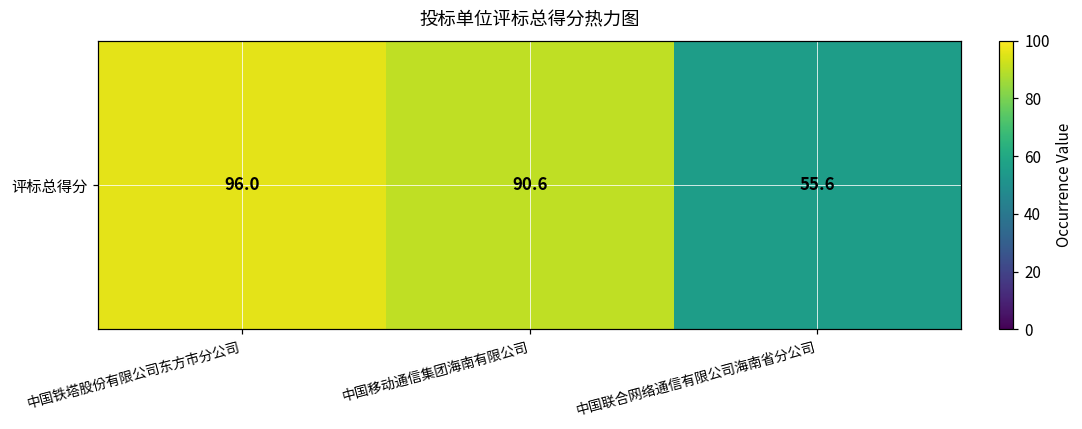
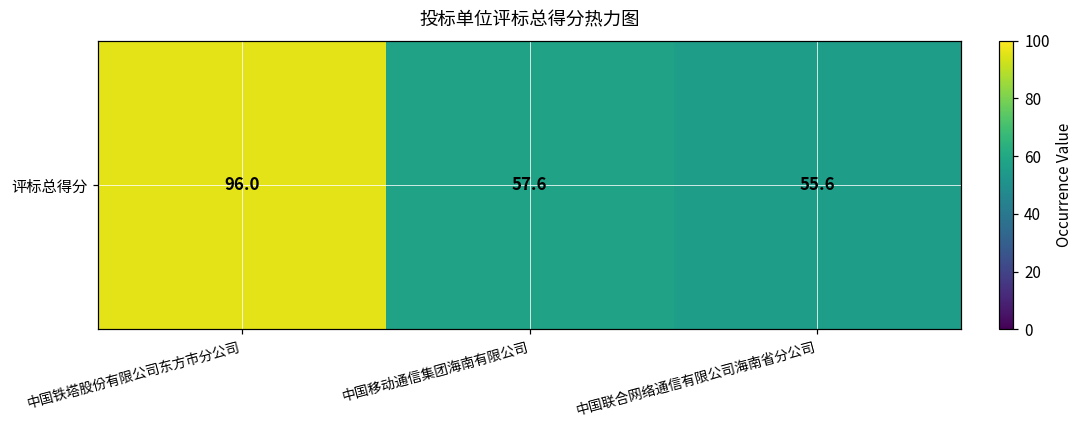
  {
    "评标总得分": {
      "中国铁塔股份有限公司东方市分公司": 96.0,
-     "中国移动通信集团海南有限公司": 90.6,
+     "中国移动通信集团海南有限公司": 57.6,
      "中国联合网络通信有限公司海南省分公司": 55.6
    }
  }
